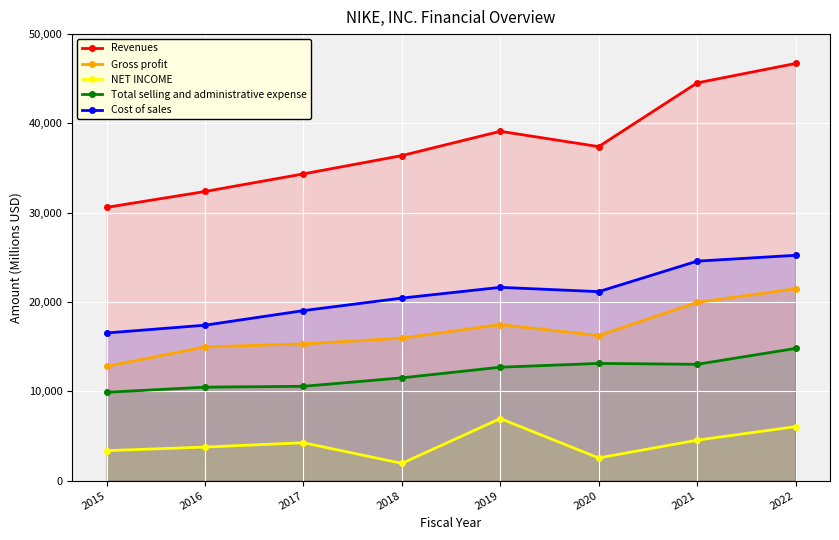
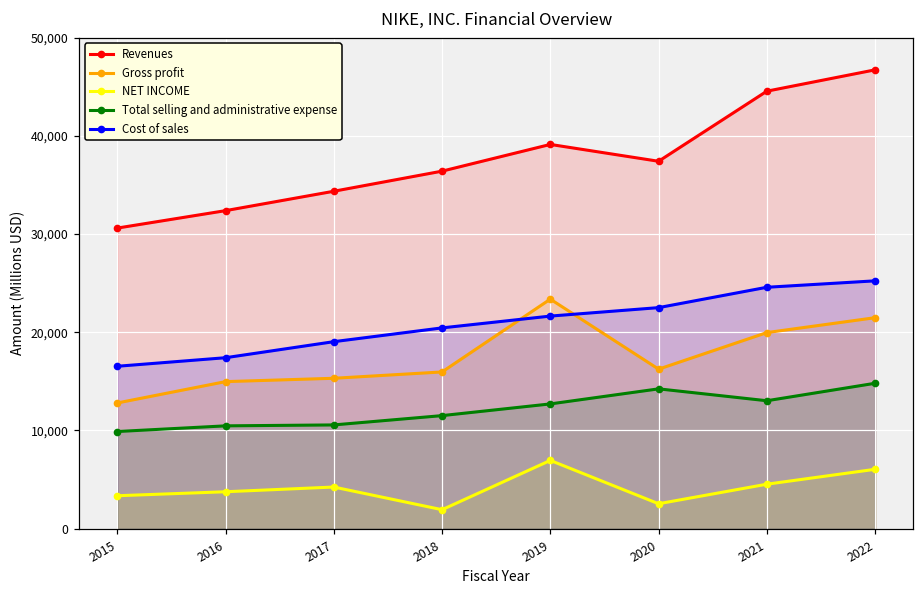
  {
    "Revenues": {
      "2015": "31,000",
      "2016": "32,000",
      "2017": "34,000",
      "2018": "36,000",
      "2019": "39,000",
      "2020": "37,000",
      "2021": "45,000",
      "2022": "47,000"
    },
    "Gross profit": {
      "2015": "13,000",
      "2016": "15,000",
      "2017": "15,000",
      "2018": "16,000",
-     "2019": "17,000",
+     "2019": "23,000",
      "2020": "16,000",
      "2021": "20,000",
      "2022": "21,000"
    },
    "NET INCOME": {
      "2015": "3,000",
      "2016": "4,000",
      "2017": "4,000",
      "2018": "2,000",
      "2019": "7,000",
      "2020": "3,000",
      "2021": "5,000",
      "2022": "6,000"
    },
    "Total selling and administrative expense": {
      "2015": "10,000",
      "2016": "10,000",
      "2017": "11,000",
      "2018": "12,000",
      "2019": "13,000",
-     "2020": "13,000",
+     "2020": "14,000",
      "2021": "13,000",
      "2022": "15,000"
    },
    "Cost of sales": {
      "2015": "17,000",
      "2016": "17,000",
      "2017": "19,000",
      "2018": "20,000",
      "2019": "22,000",
-     "2020": "21,000",
+     "2020": "23,000",
      "2021": "25,000",
      "2022": "25,000"
    }
  }
